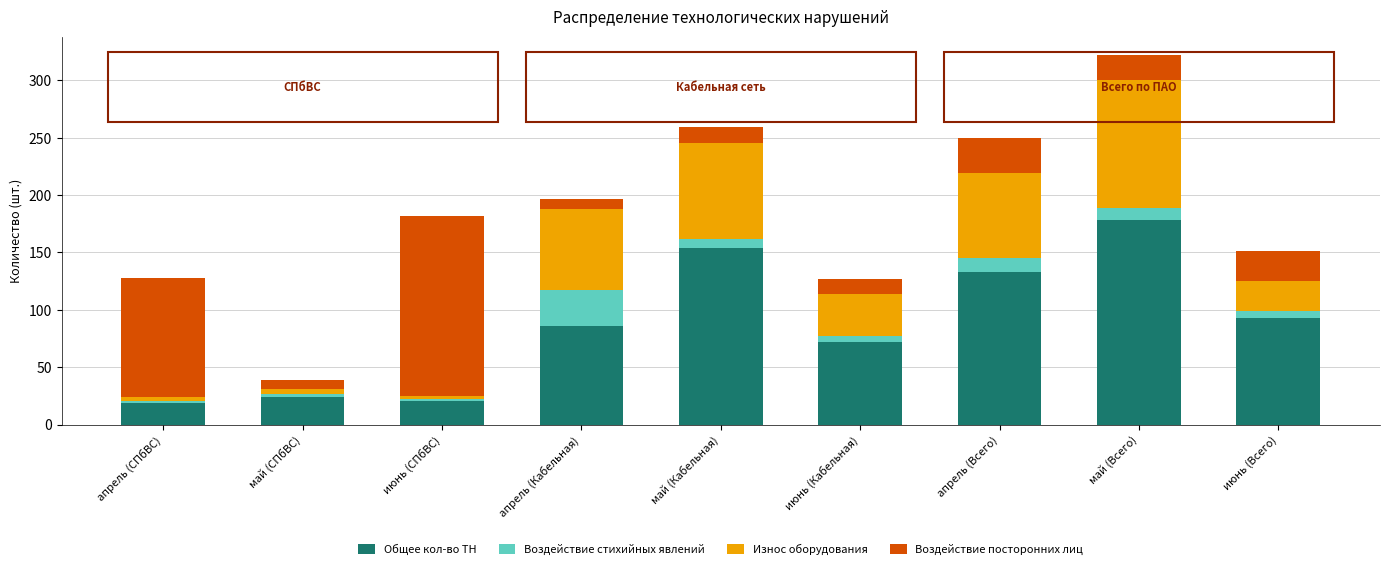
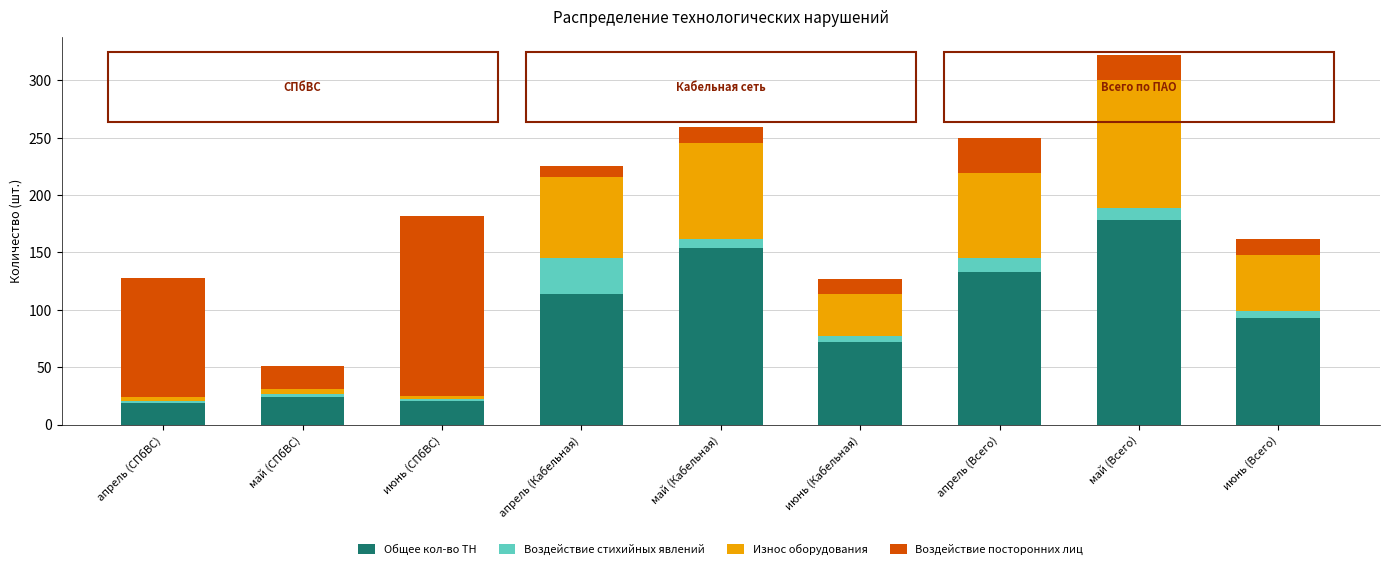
  {
    "Общее кол-во ТН": {
      "апрель (СПбВС)": 19,
      "май (СПбВС)": 24,
      "июнь (СПбВС)": 21,
-     "апрель (Кабельная)": 86,
+     "апрель (Кабельная)": 114,
      "май (Кабельная)": 154,
      "июнь (Кабельная)": 72,
      "апрель (Всего)": 133,
      "май (Всего)": 178,
      "июнь (Всего)": 93
    },
    "Воздействие стихийных явлений": {
      "май (СПбВС)": 3,
      "апрель (Кабельная)": 31,
      "май (Кабельная)": 8,
      "июнь (Кабельная)": 5,
      "апрель (Всего)": 12,
      "май (Всего)": 11,
      "июнь (Всего)": 6
    },
    "Износ оборудования": {
      "апрель (СПбВС)": 3,
      "май (СПбВС)": 4,
      "июнь (СПбВС)": 3,
      "апрель (Кабельная)": 71,
      "май (Кабельная)": 83,
      "июнь (Кабельная)": 37,
      "апрель (Всего)": 74,
      "май (Всего)": 111,
-     "июнь (Всего)": 26
+     "июнь (Всего)": 49
    },
    "Воздействие посторонних лиц": {
      "апрель (СПбВС)": 104,
-     "май (СПбВС)": 8,
+     "май (СПбВС)": 20,
      "июнь (СПбВС)": 157,
      "апрель (Кабельная)": 9,
      "май (Кабельная)": 14,
      "июнь (Кабельная)": 13,
      "апрель (Всего)": 31,
      "май (Всего)": 22,
-     "июнь (Всего)": 26
+     "июнь (Всего)": 14
    }
  }
